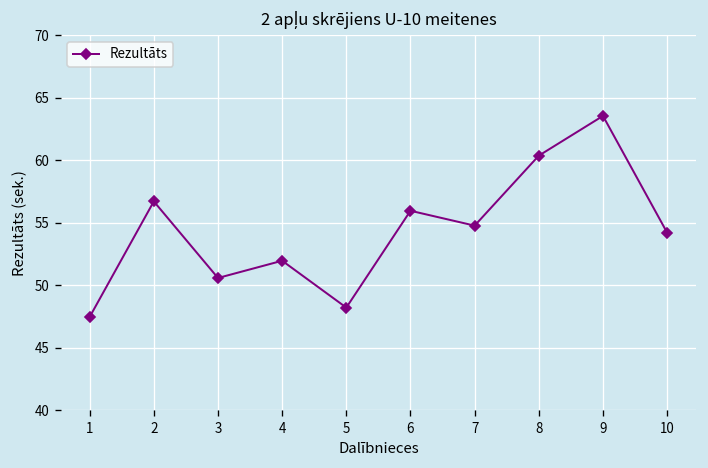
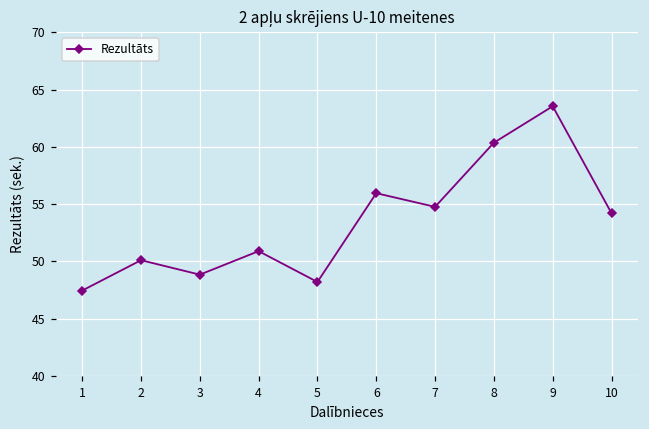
  {
    "1": 47.5,
-   "2": 56.7,
-   "3": 50.6,
-   "4": 52.0,
+   "2": 50.1,
+   "3": 48.8,
+   "4": 50.9,
    "5": 48.2,
    "6": 56.0,
    "7": 54.8,
    "8": 60.4,
    "9": 63.5,
    "10": 54.2
  }
